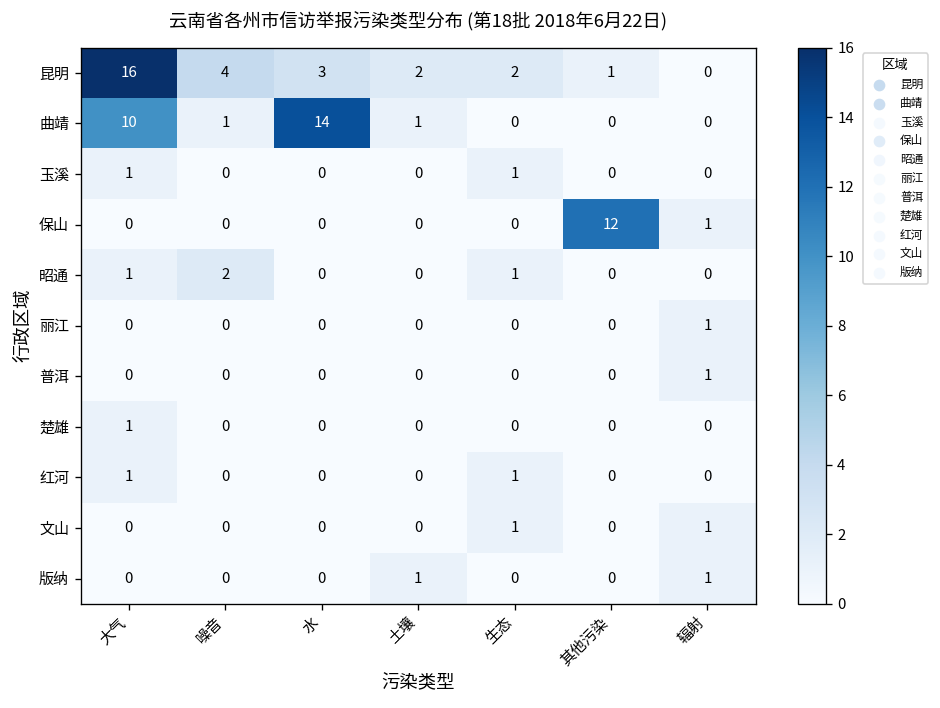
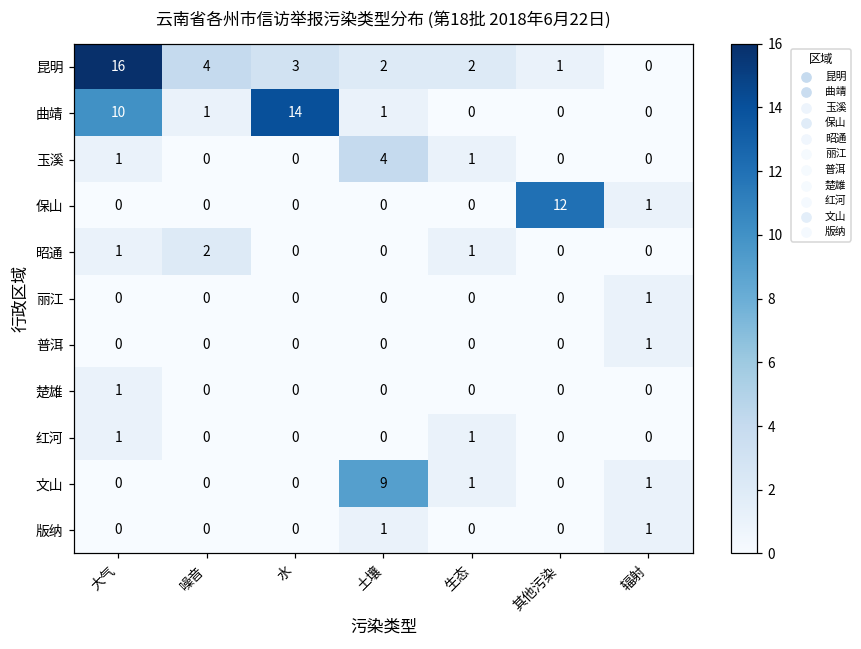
  {
    "昆明": {
      "大气": 16,
      "噪音": 4,
      "水": 3,
      "土壤": 2,
      "生态": 2,
      "其他污染": 1,
      "辐射": 0
    },
    "曲靖": {
      "大气": 10,
      "噪音": 1,
      "水": 14,
      "土壤": 1,
      "生态": 0,
      "其他污染": 0,
      "辐射": 0
    },
    "玉溪": {
      "大气": 1,
      "噪音": 0,
      "水": 0,
-     "土壤": 0,
+     "土壤": 4,
      "生态": 1,
      "其他污染": 0,
      "辐射": 0
    },
    "保山": {
      "大气": 0,
      "噪音": 0,
      "水": 0,
      "土壤": 0,
      "生态": 0,
      "其他污染": 12,
      "辐射": 1
    },
    "昭通": {
      "大气": 1,
      "噪音": 2,
      "水": 0,
      "土壤": 0,
      "生态": 1,
      "其他污染": 0,
      "辐射": 0
    },
    "丽江": {
      "大气": 0,
      "噪音": 0,
      "水": 0,
      "土壤": 0,
      "生态": 0,
      "其他污染": 0,
      "辐射": 1
    },
    "普洱": {
      "大气": 0,
      "噪音": 0,
      "水": 0,
      "土壤": 0,
      "生态": 0,
      "其他污染": 0,
      "辐射": 1
    },
    "楚雄": {
      "大气": 1,
      "噪音": 0,
      "水": 0,
      "土壤": 0,
      "生态": 0,
      "其他污染": 0,
      "辐射": 0
    },
    "红河": {
      "大气": 1,
      "噪音": 0,
      "水": 0,
      "土壤": 0,
      "生态": 1,
      "其他污染": 0,
      "辐射": 0
    },
    "文山": {
      "大气": 0,
      "噪音": 0,
      "水": 0,
-     "土壤": 0,
+     "土壤": 9,
      "生态": 1,
      "其他污染": 0,
      "辐射": 1
    },
    "版纳": {
      "大气": 0,
      "噪音": 0,
      "水": 0,
      "土壤": 1,
      "生态": 0,
      "其他污染": 0,
      "辐射": 1
    }
  }
